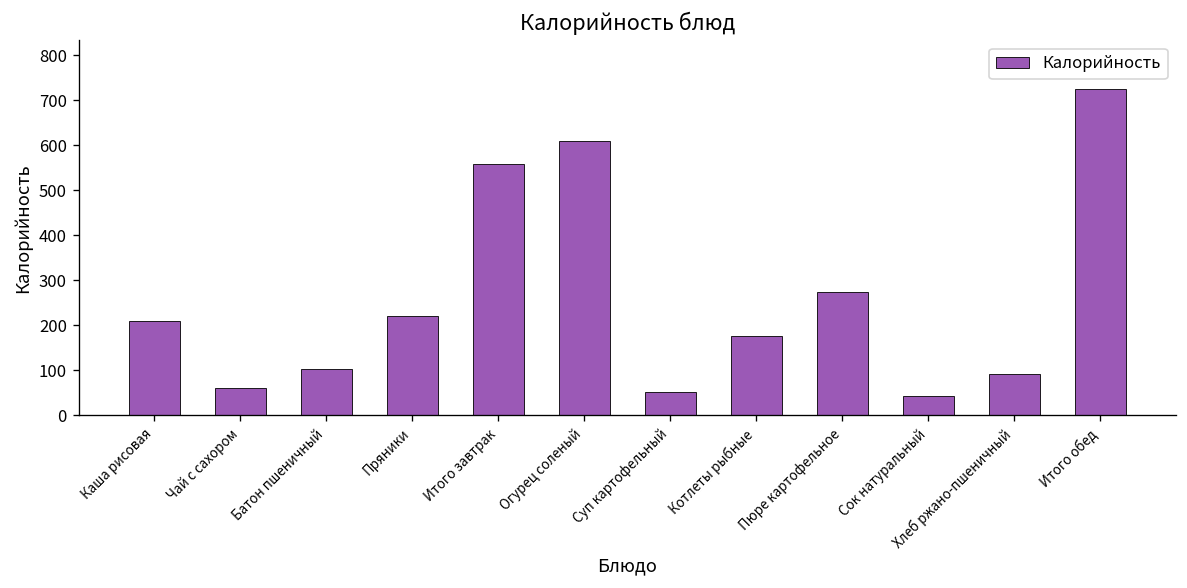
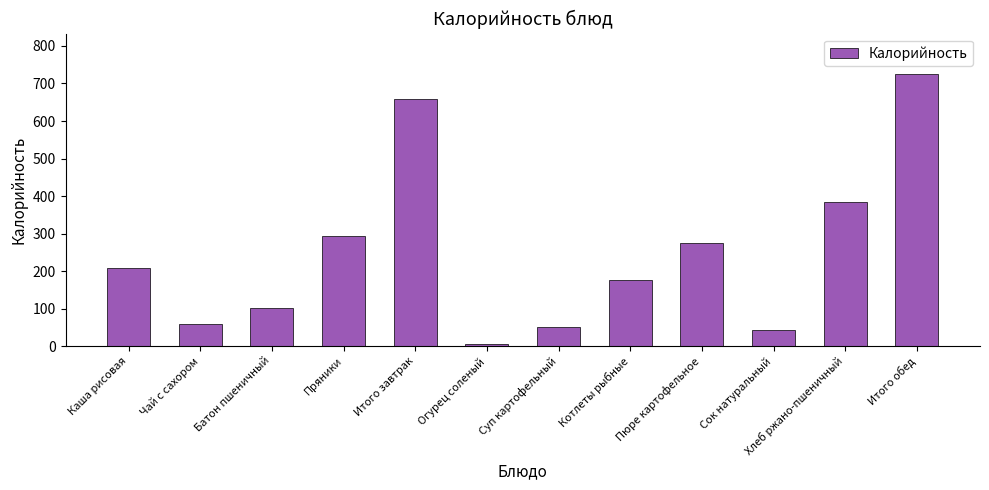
  {
    "Каша рисовая": 210,
    "Чай с сахором": 60,
    "Батон пшеничный": 100,
-   "Пряники": 220,
-   "Итого завтрак": 560,
-   "Огурец соленый": 610,
+   "Пряники": 290,
+   "Итого завтрак": 660,
+   "Огурец соленый": 10,
    "Суп картофельный": 50,
    "Котлеты рыбные": 180,
    "Пюре картофельное": 270,
    "Сок натуральный": 40,
-   "Хлеб ржано-пшеничный": 90,
+   "Хлеб ржано-пшеничный": 380,
    "Итого обед": 720
  }
